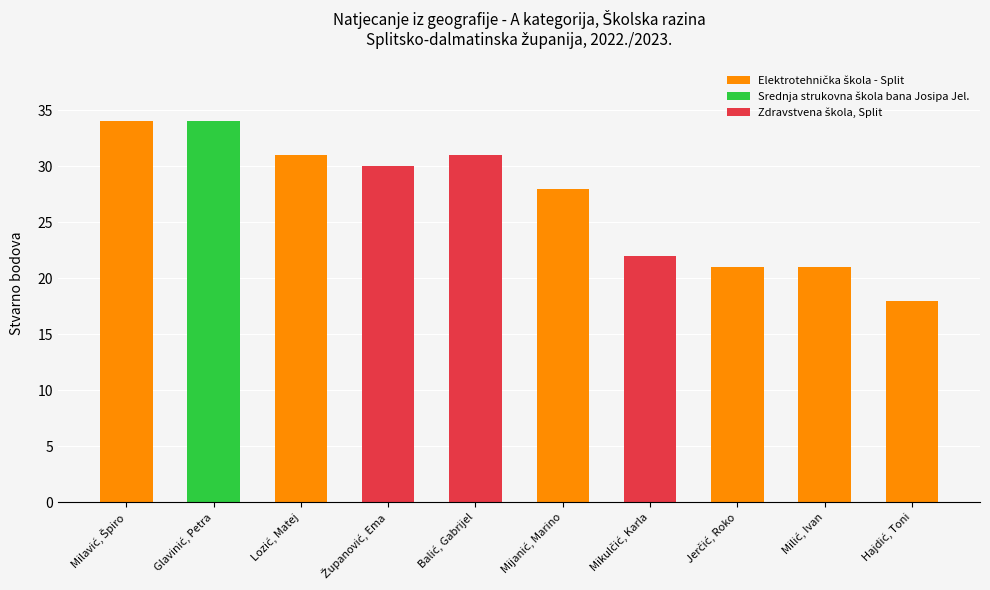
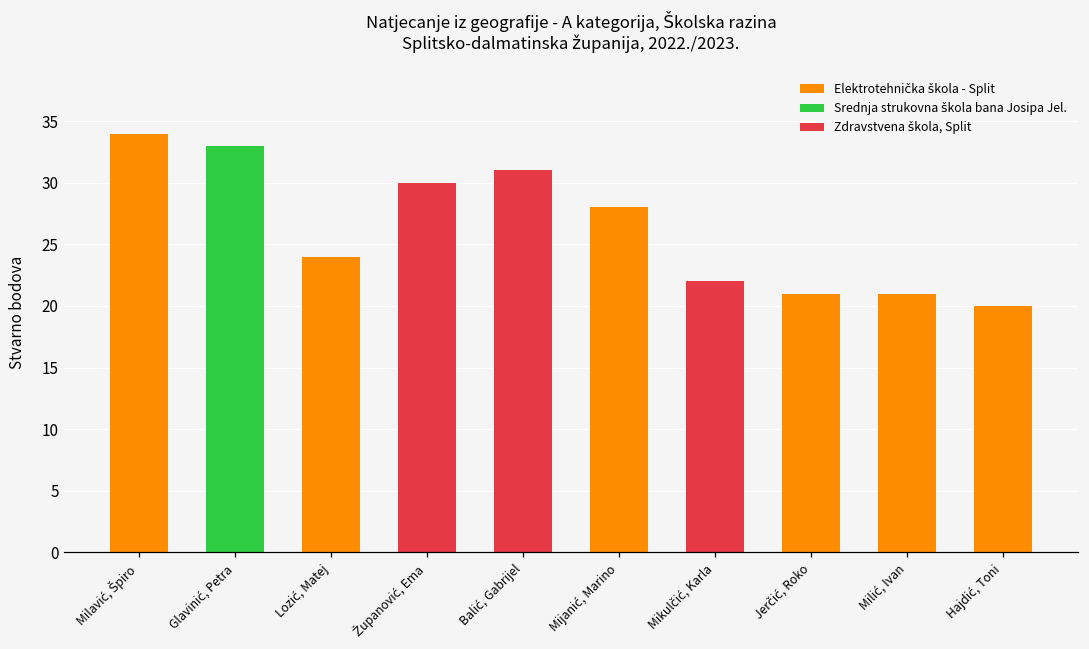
  {
    "Milavić, Špiro": 34,
-   "Glavinić, Petra": 34,
-   "Lozić, Matej": 31,
+   "Glavinić, Petra": 33,
+   "Lozić, Matej": 24,
    "Županović, Ema": 30,
    "Balić, Gabrijel": 31,
    "Mijanić, Marino": 28,
    "Mikulčić, Karla": 22,
    "Jerčić, Roko": 21,
    "Milić, Ivan": 21,
-   "Hajdić, Toni": 18
+   "Hajdić, Toni": 20
  }
